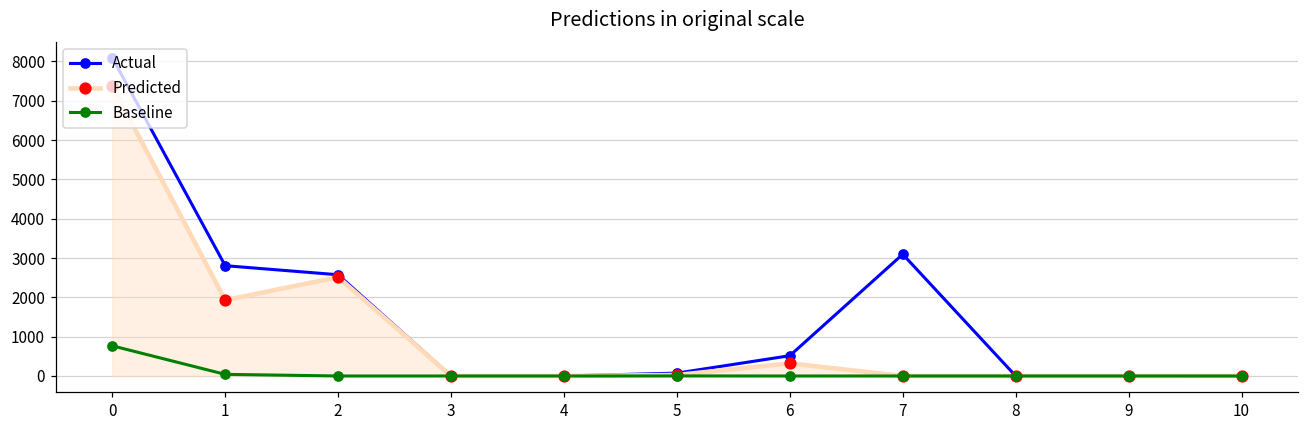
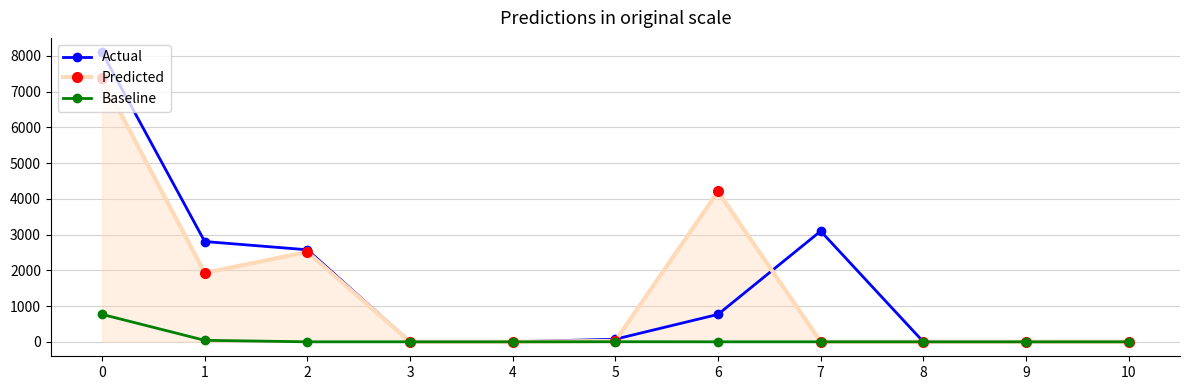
  {
    "Actual": {
      "1": 2800,
-     "6": 500,
+     "6": 800,
      "7": 3100
    },
    "Predicted": {
      "1": 1900,
-     "6": 300
+     "6": 4200
    },
    "Baseline": {
      "0": 800,
      "1": 0,
      "2": 0,
      "6": 0
    }
  }
